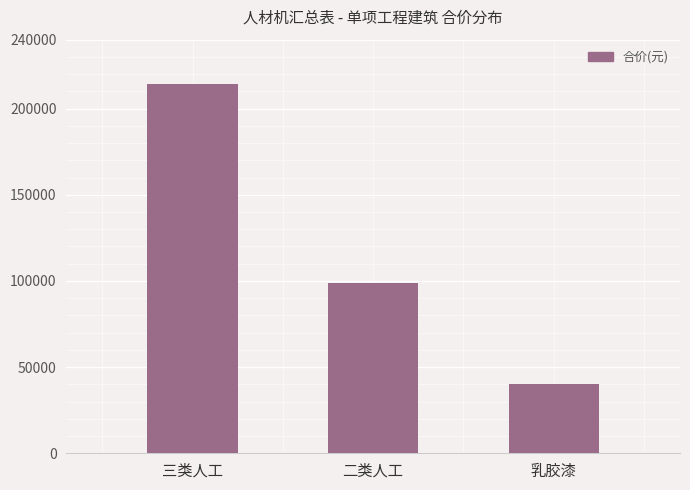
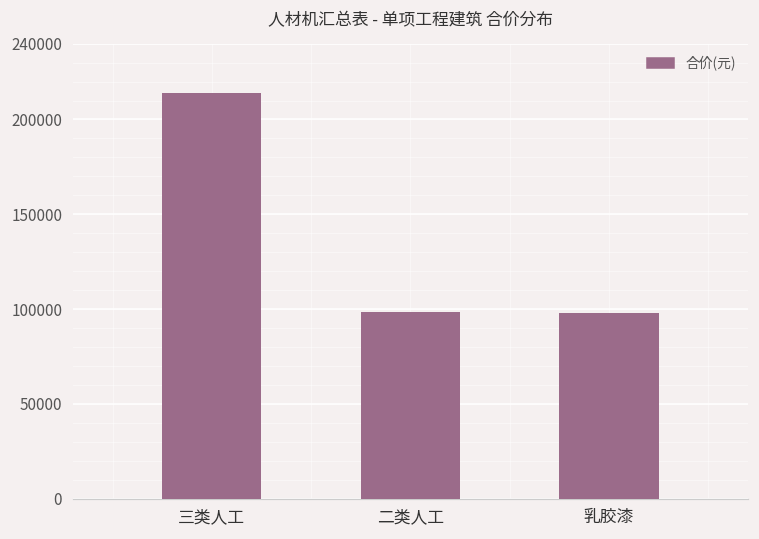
  {
    "三类人工": 214000,
    "二类人工": 99000,
-   "乳胶漆": 40000
+   "乳胶漆": 98000
  }
